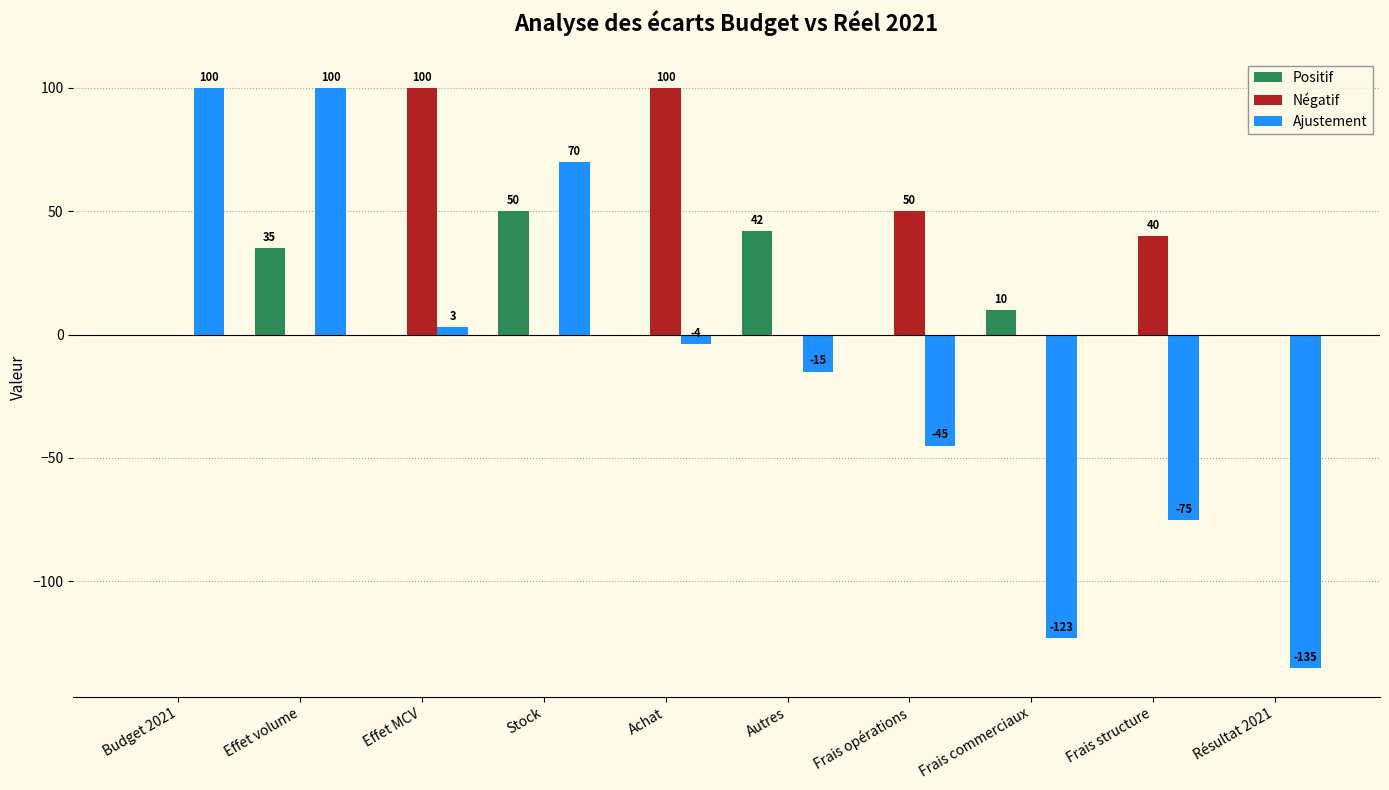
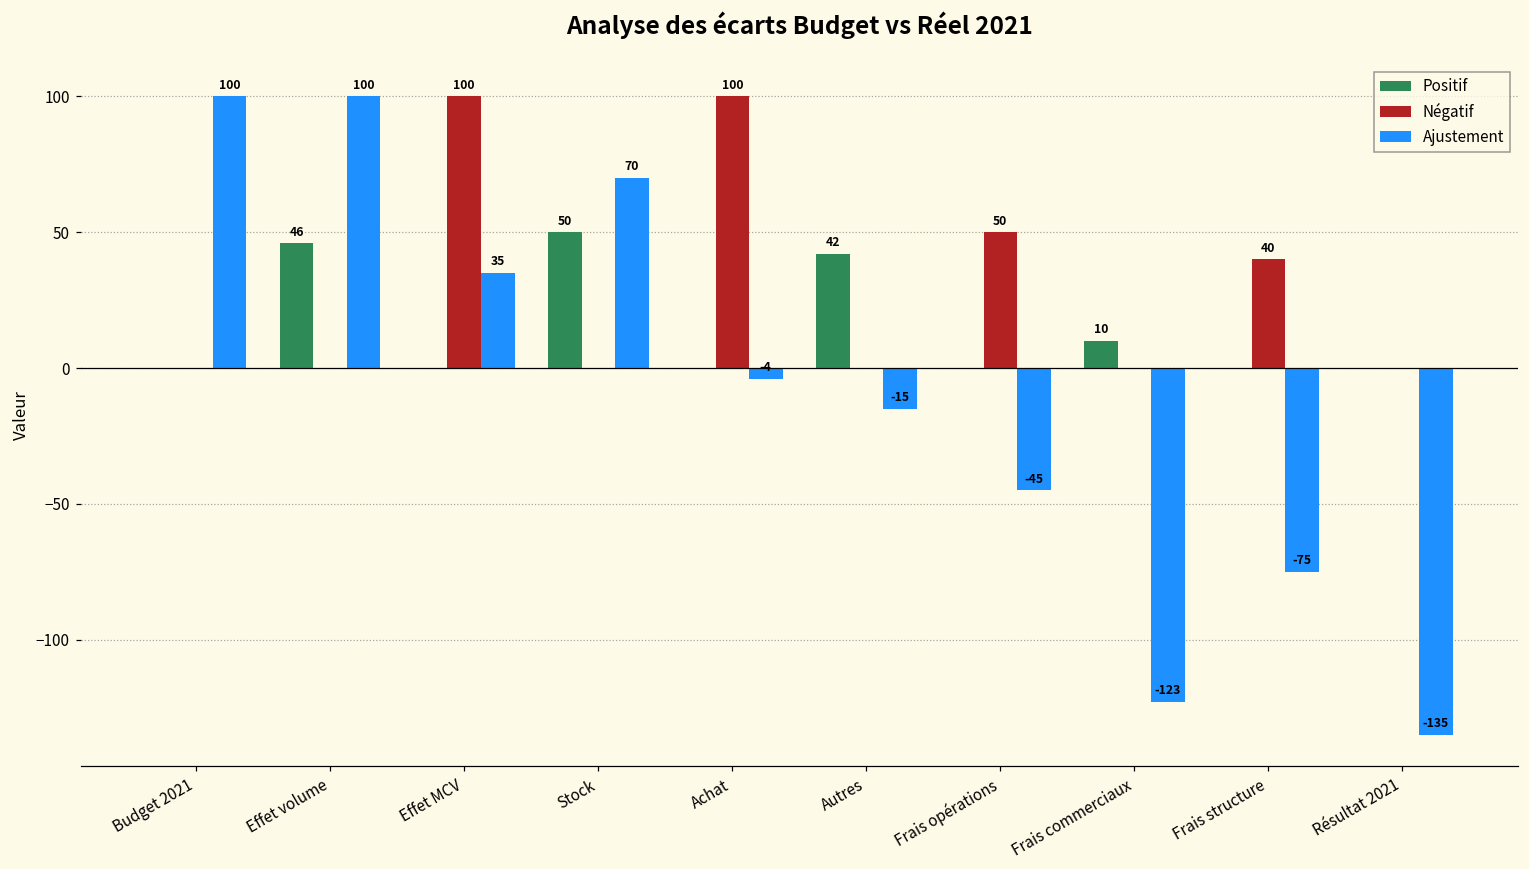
  {
    "Positif": {
-     "Effet volume": 35,
+     "Effet volume": 46,
      "Stock": 50,
      "Autres": 42,
      "Frais commerciaux": 10
    },
    "Négatif": {
      "Effet MCV": 100,
      "Achat": 100,
      "Frais opérations": 50,
      "Frais structure": 40
    },
    "Ajustement": {
      "Budget 2021": 100,
      "Effet volume": 100,
-     "Effet MCV": 3,
+     "Effet MCV": 35,
      "Stock": 70,
      "Achat": -4,
      "Autres": -15,
      "Frais opérations": -45,
      "Frais commerciaux": -123,
      "Frais structure": -75,
      "Résultat 2021": -135
    }
  }
